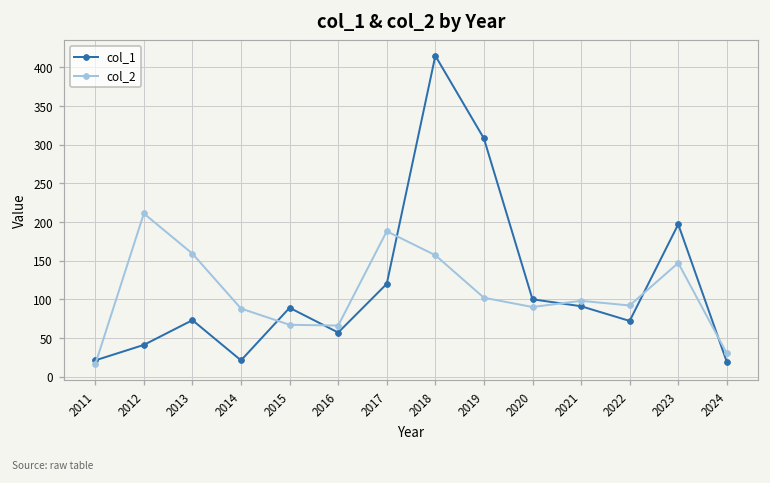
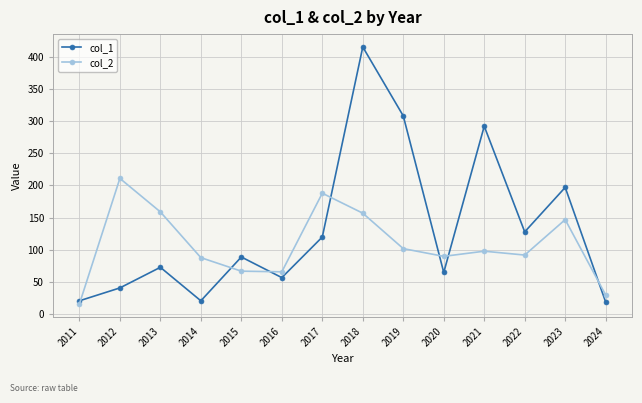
  {
    "col_1": {
      "2011": 20,
      "2012": 40,
      "2013": 70,
      "2014": 20,
      "2015": 90,
      "2016": 60,
      "2017": 120,
      "2018": 420,
      "2019": 310,
-     "2020": 100,
-     "2021": 90,
-     "2022": 70,
+     "2020": 70,
+     "2021": 290,
+     "2022": 130,
      "2023": 200,
      "2024": 20
    },
    "col_2": {
      "2011": 20,
      "2012": 210,
      "2013": 160,
      "2014": 90,
      "2015": 70,
      "2016": 70,
      "2017": 190,
      "2018": 160,
      "2019": 100,
      "2020": 90,
      "2021": 100,
      "2022": 90,
      "2023": 150,
      "2024": 30
    }
  }
